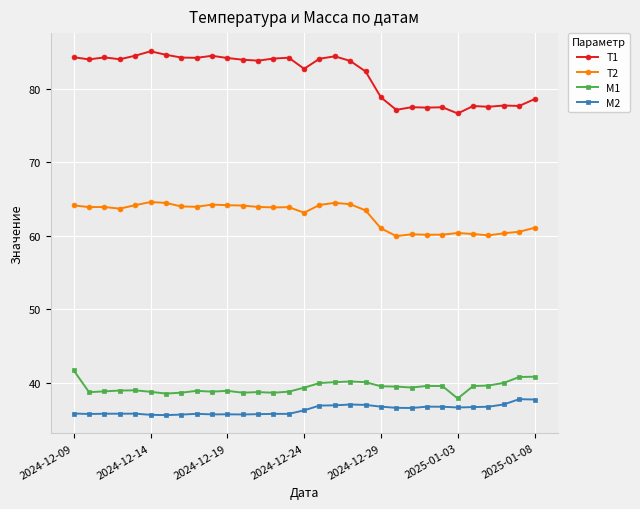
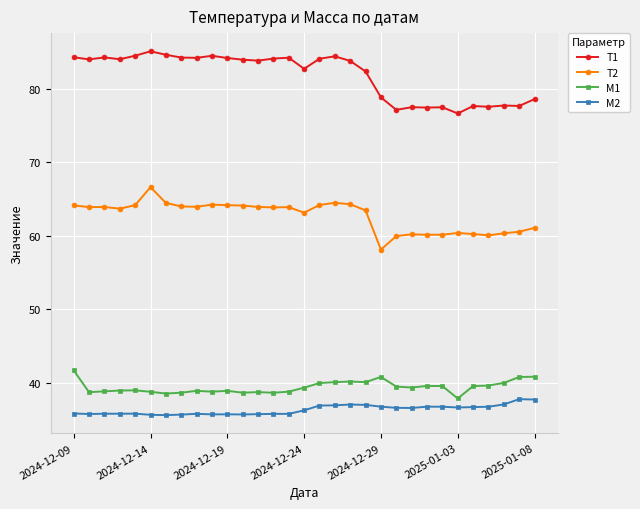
  {
    "T1": {
      "2024-12-09": 84,
      "2024-12-14": 85,
      "2024-12-19": 84,
      "2024-12-24": 83,
      "2024-12-29": 79,
      "2025-01-03": 77,
      "2025-01-08": 79
    },
    "T2": {
      "2024-12-09": 64,
-     "2024-12-14": 65,
+     "2024-12-14": 67,
      "2024-12-19": 64,
      "2024-12-24": 63,
-     "2024-12-29": 61,
+     "2024-12-29": 58,
      "2025-01-03": 60,
      "2025-01-08": 61
    },
    "M1": {
      "2024-12-09": 42,
      "2024-12-14": 39,
      "2024-12-19": 39,
      "2024-12-24": 39,
-     "2024-12-29": 40,
+     "2024-12-29": 41,
      "2025-01-03": 38,
      "2025-01-08": 41
    },
    "M2": {
      "2024-12-09": 36,
      "2024-12-14": 36,
      "2024-12-19": 36,
      "2024-12-24": 36,
      "2024-12-29": 37,
      "2025-01-03": 37,
      "2025-01-08": 38
    }
  }
